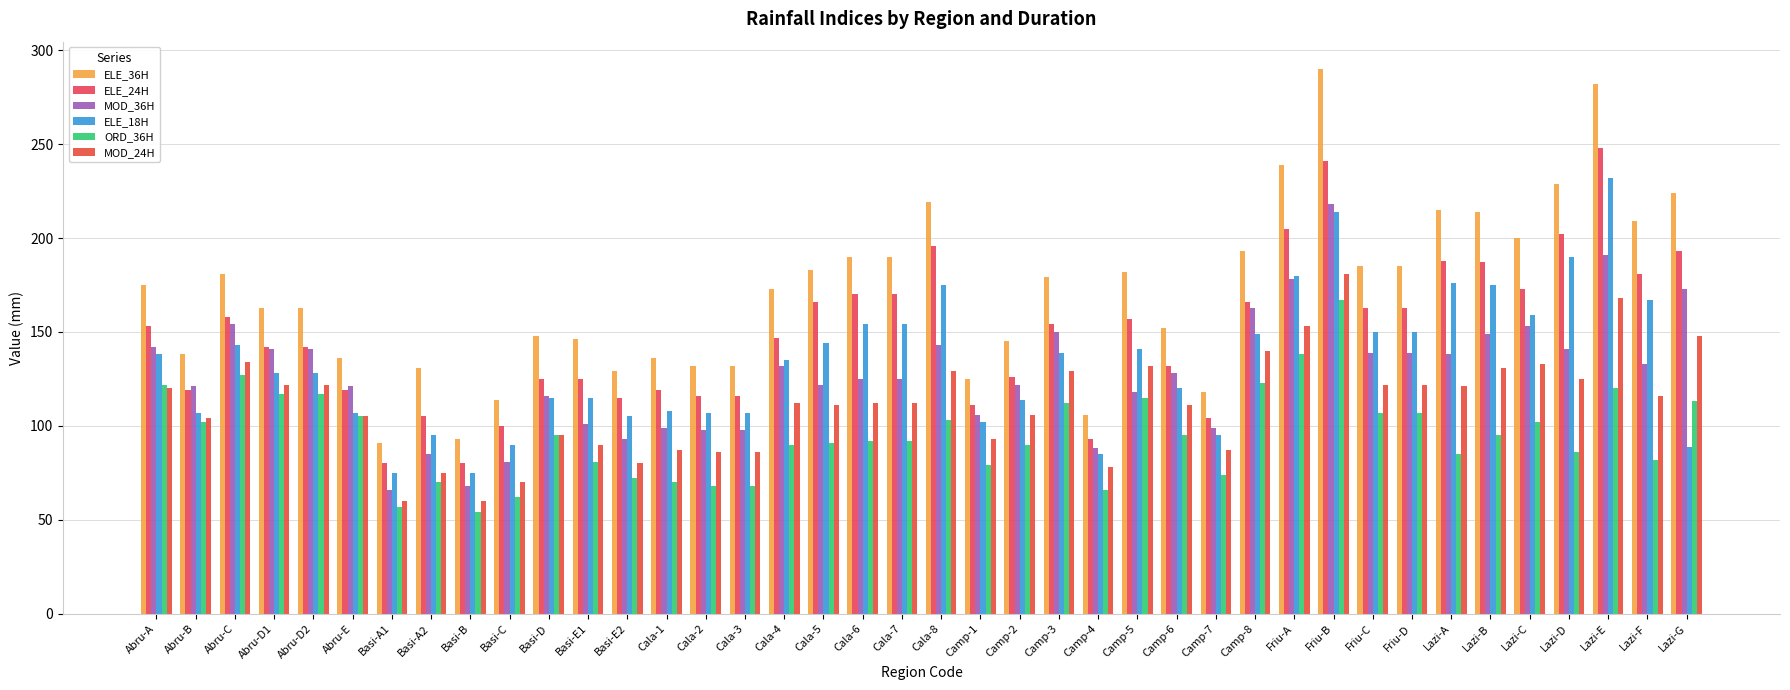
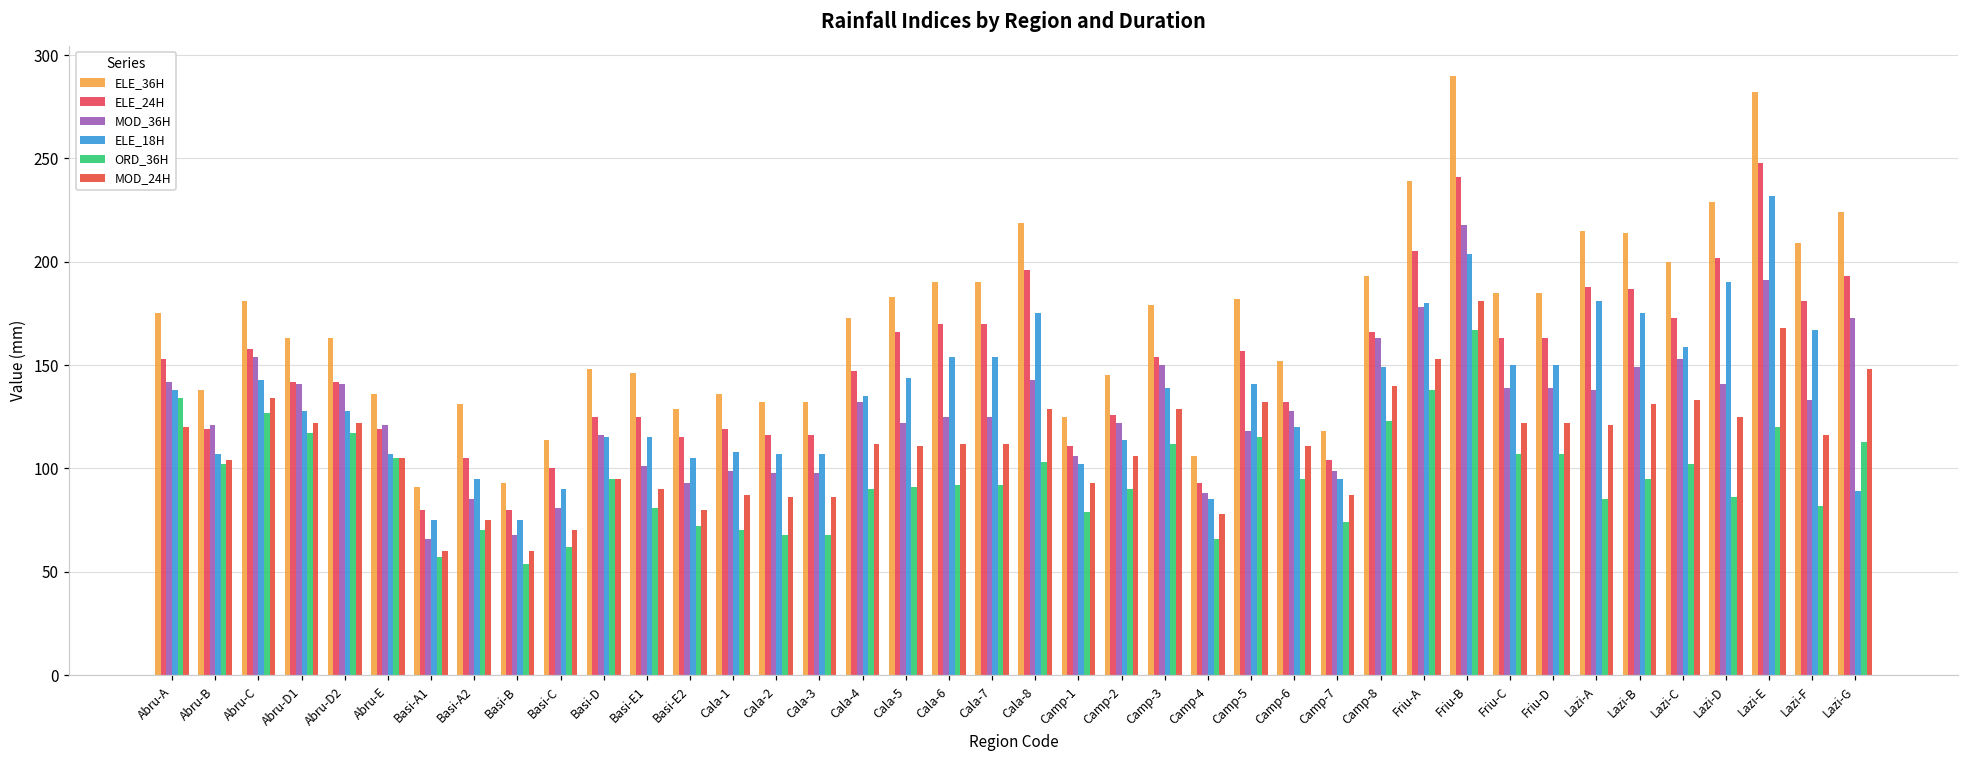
  {
    "ELE_36H": {
      "Abru-A": 175,
      "Abru-B": 138,
      "Abru-C": 181,
      "Abru-D1": 163,
      "Abru-D2": 163,
      "Abru-E": 136,
      "Basi-A1": 91,
      "Basi-A2": 131,
      "Basi-B": 93,
      "Basi-C": 114,
      "Basi-D": 148,
      "Basi-E1": 146,
      "Basi-E2": 129,
      "Cala-1": 136,
      "Cala-2": 132,
      "Cala-3": 132,
      "Cala-4": 173,
      "Cala-5": 183,
      "Cala-6": 190,
      "Cala-7": 190,
      "Cala-8": 219,
      "Camp-1": 125,
      "Camp-2": 145,
      "Camp-3": 179,
      "Camp-4": 106,
      "Camp-5": 182,
      "Camp-6": 152,
      "Camp-7": 118,
      "Camp-8": 193,
      "Friu-A": 239,
      "Friu-B": 290,
      "Friu-C": 185,
      "Friu-D": 185,
      "Lazi-A": 215,
      "Lazi-B": 214,
      "Lazi-C": 200,
      "Lazi-D": 229,
      "Lazi-E": 282,
      "Lazi-F": 209,
      "Lazi-G": 224
    },
    "MOD_36H": {
      "Abru-A": 142,
      "Abru-B": 121,
      "Abru-C": 154,
      "Abru-D1": 141,
      "Abru-D2": 141,
      "Abru-E": 121,
      "Basi-A1": 66,
      "Basi-A2": 85,
      "Basi-B": 68,
      "Basi-C": 81,
      "Basi-D": 116,
      "Basi-E1": 101,
      "Basi-E2": 93,
      "Cala-1": 99,
      "Cala-2": 98,
      "Cala-3": 98,
      "Cala-4": 132,
      "Cala-5": 122,
      "Cala-6": 125,
      "Cala-7": 125,
      "Cala-8": 143,
      "Camp-1": 106,
      "Camp-2": 122,
      "Camp-3": 150,
      "Camp-4": 88,
      "Camp-5": 118,
      "Camp-6": 128,
      "Camp-7": 99,
      "Camp-8": 163,
      "Friu-A": 178,
      "Friu-B": 218,
      "Friu-C": 139,
      "Friu-D": 139,
      "Lazi-A": 138,
      "Lazi-B": 149,
      "Lazi-C": 153,
      "Lazi-D": 141,
      "Lazi-E": 191,
      "Lazi-F": 133,
      "Lazi-G": 173
    },
    "ELE_18H": {
      "Abru-A": 138,
      "Abru-B": 107,
      "Abru-C": 143,
      "Abru-D1": 128,
      "Abru-D2": 128,
      "Abru-E": 107,
      "Basi-A1": 75,
      "Basi-A2": 95,
      "Basi-B": 75,
      "Basi-C": 90,
      "Basi-D": 115,
      "Basi-E1": 115,
      "Basi-E2": 105,
      "Cala-1": 108,
      "Cala-2": 107,
      "Cala-3": 107,
      "Cala-4": 135,
      "Cala-5": 144,
      "Cala-6": 154,
      "Cala-7": 154,
      "Cala-8": 175,
      "Camp-1": 102,
      "Camp-2": 114,
      "Camp-3": 139,
      "Camp-4": 85,
      "Camp-5": 141,
      "Camp-6": 120,
      "Camp-7": 95,
      "Camp-8": 149,
      "Friu-A": 180,
-     "Friu-B": 214,
+     "Friu-B": 204,
      "Friu-C": 150,
      "Friu-D": 150,
-     "Lazi-A": 176,
+     "Lazi-A": 181,
      "Lazi-B": 175,
      "Lazi-C": 159,
      "Lazi-D": 190,
      "Lazi-E": 232,
      "Lazi-F": 167,
      "Lazi-G": 89
    },
    "ORD_36H": {
-     "Abru-A": 122,
+     "Abru-A": 134,
      "Abru-B": 102,
      "Abru-C": 127,
      "Abru-D1": 117,
      "Abru-D2": 117,
      "Abru-E": 105,
      "Basi-A1": 57,
      "Basi-A2": 70,
      "Basi-B": 54,
      "Basi-C": 62,
      "Basi-D": 95,
      "Basi-E1": 81,
      "Basi-E2": 72,
      "Cala-1": 70,
      "Cala-2": 68,
      "Cala-3": 68,
      "Cala-4": 90,
      "Cala-5": 91,
      "Cala-6": 92,
      "Cala-7": 92,
      "Cala-8": 103,
      "Camp-1": 79,
      "Camp-2": 90,
      "Camp-3": 112,
      "Camp-4": 66,
      "Camp-5": 115,
      "Camp-6": 95,
      "Camp-7": 74,
      "Camp-8": 123,
      "Friu-A": 138,
      "Friu-B": 167,
      "Friu-C": 107,
      "Friu-D": 107,
      "Lazi-A": 85,
      "Lazi-B": 95,
      "Lazi-C": 102,
      "Lazi-D": 86,
      "Lazi-E": 120,
      "Lazi-F": 82,
      "Lazi-G": 113
    }
  }
